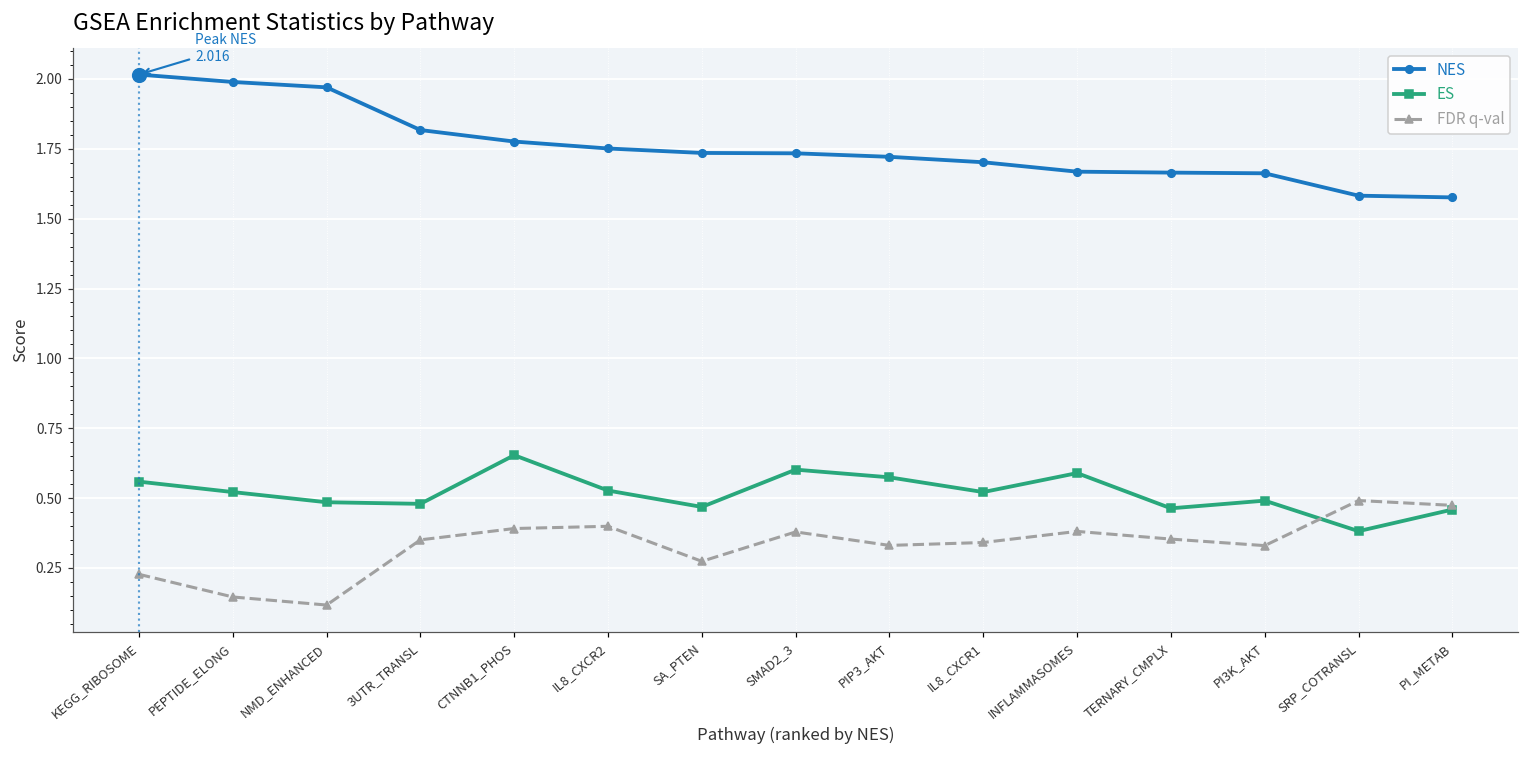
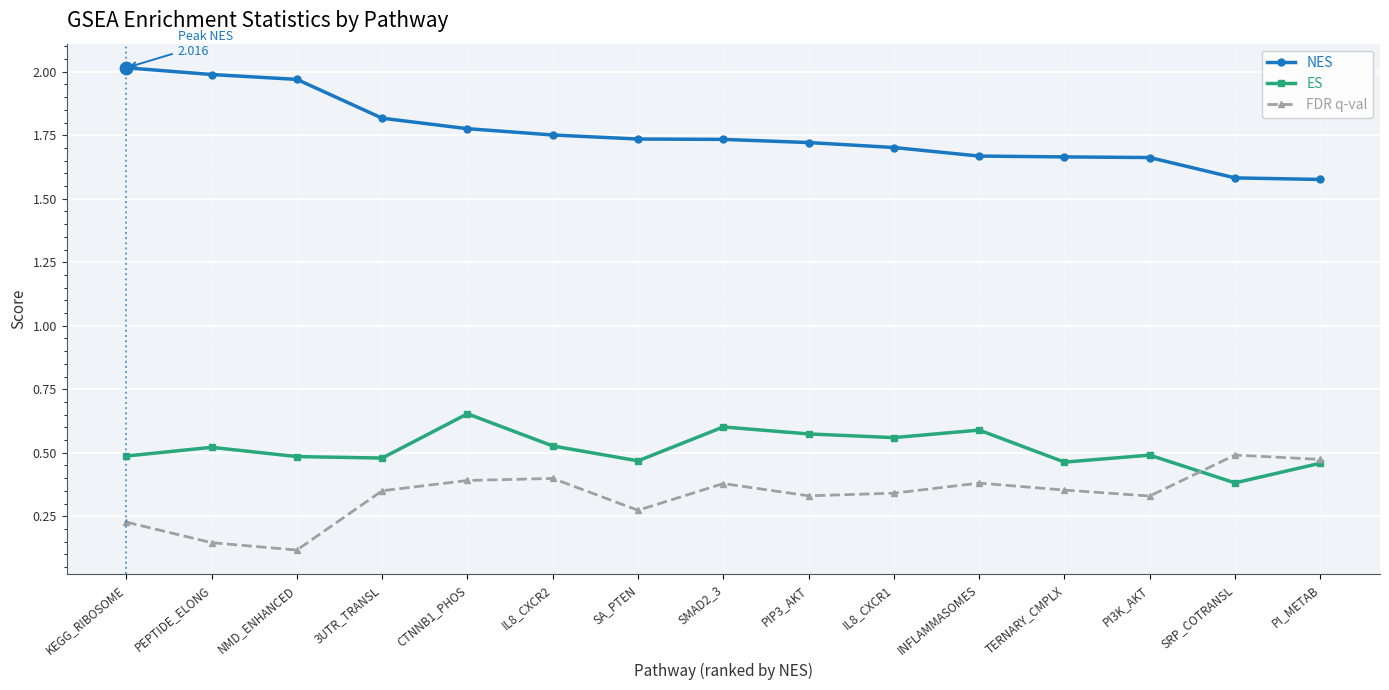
  {
    "ES": {
-     "KEGG_RIBOSOME": 0.56,
+     "KEGG_RIBOSOME": 0.49,
      "PEPTIDE_ELONG": 0.52,
      "NMD_ENHANCED": 0.49,
      "3UTR_TRANSL": 0.48,
      "CTNNB1_PHOS": 0.65,
      "IL8_CXCR2": 0.53,
      "SA_PTEN": 0.47,
      "SMAD2_3": 0.60,
      "PIP3_AKT": 0.57,
-     "IL8_CXCR1": 0.52,
+     "IL8_CXCR1": 0.56,
      "INFLAMMASOMES": 0.59,
      "TERNARY_CMPLX": 0.46,
      "PI3K_AKT": 0.49,
      "SRP_COTRANSL": 0.38,
      "PI_METAB": 0.46
    },
    "FDR q-val": {
      "KEGG_RIBOSOME": 0.23,
      "PEPTIDE_ELONG": 0.15,
      "NMD_ENHANCED": 0.12,
      "3UTR_TRANSL": 0.35,
      "CTNNB1_PHOS": 0.39,
      "IL8_CXCR2": 0.40,
      "SA_PTEN": 0.27,
      "SMAD2_3": 0.38,
      "PIP3_AKT": 0.33,
      "IL8_CXCR1": 0.34,
      "INFLAMMASOMES": 0.38,
      "TERNARY_CMPLX": 0.35,
      "PI3K_AKT": 0.33,
      "SRP_COTRANSL": 0.49,
      "PI_METAB": 0.47
    }
  }
